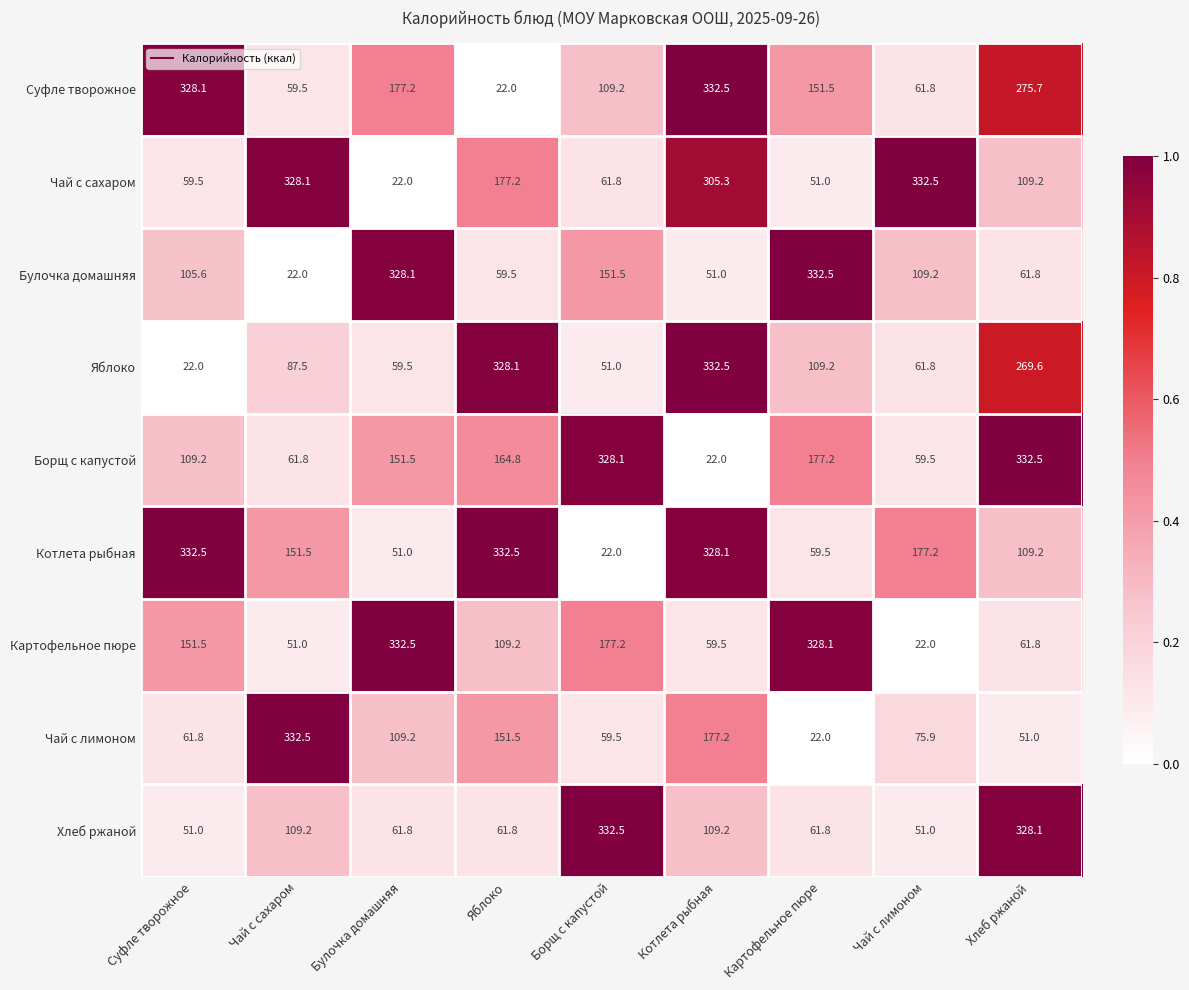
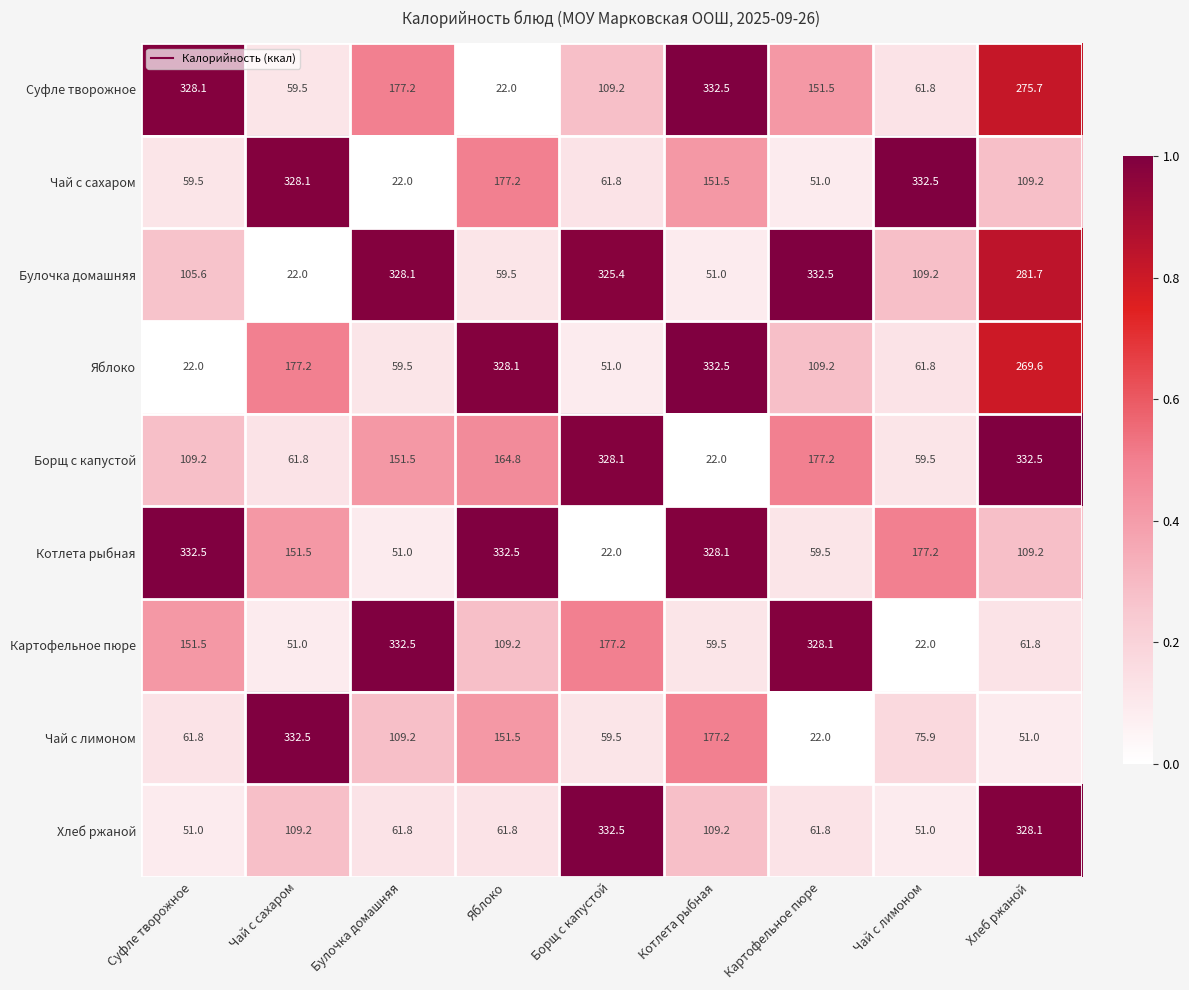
  {
    "Суфле творожное": {
      "Суфле творожное": 328.1,
      "Чай с сахаром": 59.5,
      "Булочка домашняя": 177.2,
      "Яблоко": 22.0,
      "Борщ с капустой": 109.2,
      "Котлета рыбная": 332.5,
      "Картофельное пюре": 151.5,
      "Чай с лимоном": 61.8,
      "Хлеб ржаной": 275.7
    },
    "Чай с сахаром": {
      "Суфле творожное": 59.5,
      "Чай с сахаром": 328.1,
      "Булочка домашняя": 22.0,
      "Яблоко": 177.2,
      "Борщ с капустой": 61.8,
-     "Котлета рыбная": 305.3,
+     "Котлета рыбная": 151.5,
      "Картофельное пюре": 51.0,
      "Чай с лимоном": 332.5,
      "Хлеб ржаной": 109.2
    },
    "Булочка домашняя": {
      "Суфле творожное": 105.6,
      "Чай с сахаром": 22.0,
      "Булочка домашняя": 328.1,
      "Яблоко": 59.5,
-     "Борщ с капустой": 151.5,
+     "Борщ с капустой": 325.4,
      "Котлета рыбная": 51.0,
      "Картофельное пюре": 332.5,
      "Чай с лимоном": 109.2,
-     "Хлеб ржаной": 61.8
+     "Хлеб ржаной": 281.7
    },
    "Яблоко": {
      "Суфле творожное": 22.0,
-     "Чай с сахаром": 87.5,
+     "Чай с сахаром": 177.2,
      "Булочка домашняя": 59.5,
      "Яблоко": 328.1,
      "Борщ с капустой": 51.0,
      "Котлета рыбная": 332.5,
      "Картофельное пюре": 109.2,
      "Чай с лимоном": 61.8,
      "Хлеб ржаной": 269.6
    },
    "Борщ с капустой": {
      "Суфле творожное": 109.2,
      "Чай с сахаром": 61.8,
      "Булочка домашняя": 151.5,
      "Яблоко": 164.8,
      "Борщ с капустой": 328.1,
      "Котлета рыбная": 22.0,
      "Картофельное пюре": 177.2,
      "Чай с лимоном": 59.5,
      "Хлеб ржаной": 332.5
    },
    "Котлета рыбная": {
      "Суфле творожное": 332.5,
      "Чай с сахаром": 151.5,
      "Булочка домашняя": 51.0,
      "Яблоко": 332.5,
      "Борщ с капустой": 22.0,
      "Котлета рыбная": 328.1,
      "Картофельное пюре": 59.5,
      "Чай с лимоном": 177.2,
      "Хлеб ржаной": 109.2
    },
    "Картофельное пюре": {
      "Суфле творожное": 151.5,
      "Чай с сахаром": 51.0,
      "Булочка домашняя": 332.5,
      "Яблоко": 109.2,
      "Борщ с капустой": 177.2,
      "Котлета рыбная": 59.5,
      "Картофельное пюре": 328.1,
      "Чай с лимоном": 22.0,
      "Хлеб ржаной": 61.8
    },
    "Чай с лимоном": {
      "Суфле творожное": 61.8,
      "Чай с сахаром": 332.5,
      "Булочка домашняя": 109.2,
      "Яблоко": 151.5,
      "Борщ с капустой": 59.5,
      "Котлета рыбная": 177.2,
      "Картофельное пюре": 22.0,
      "Чай с лимоном": 75.9,
      "Хлеб ржаной": 51.0
    },
    "Хлеб ржаной": {
      "Суфле творожное": 51.0,
      "Чай с сахаром": 109.2,
      "Булочка домашняя": 61.8,
      "Яблоко": 61.8,
      "Борщ с капустой": 332.5,
      "Котлета рыбная": 109.2,
      "Картофельное пюре": 61.8,
      "Чай с лимоном": 51.0,
      "Хлеб ржаной": 328.1
    }
  }
